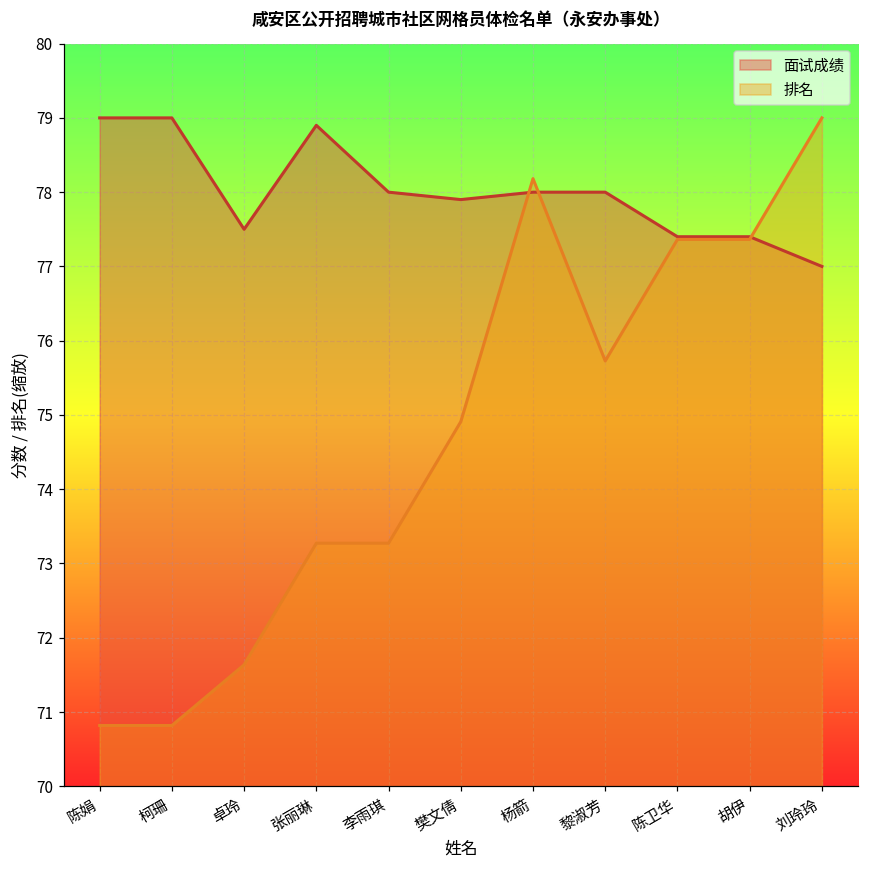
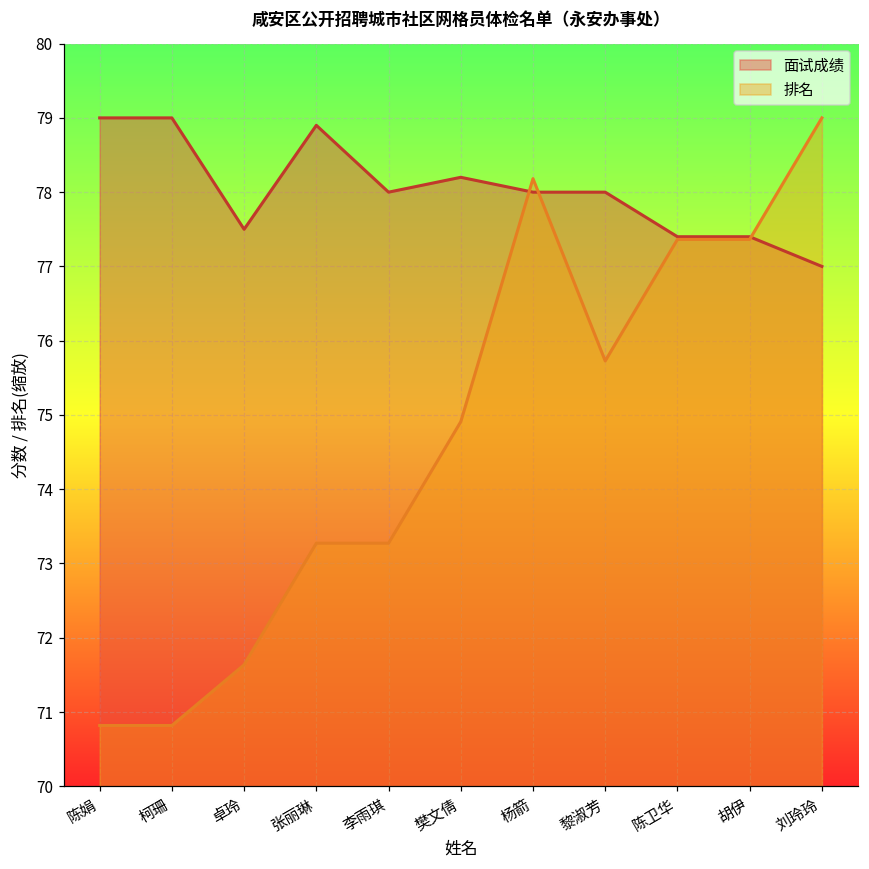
  {
    "面试成绩": {
      "陈娟": 79.0,
      "柯珊": 79.0,
      "卓玲": 77.5,
      "张丽琳": 78.9,
      "李雨琪": 78.0,
-     "樊文倩": 77.9,
+     "樊文倩": 78.2,
      "杨箭": 78.0,
      "黎淑芳": 78.0,
      "刘玲玲": 77.0
    },
    "排名": {
      "陈娟": 70.8,
      "柯珊": 70.8,
      "卓玲": 71.6,
      "张丽琳": 73.3,
      "李雨琪": 73.3,
      "樊文倩": 74.9,
      "杨箭": 78.2,
      "黎淑芳": 75.7,
      "刘玲玲": 79.0
    }
  }
